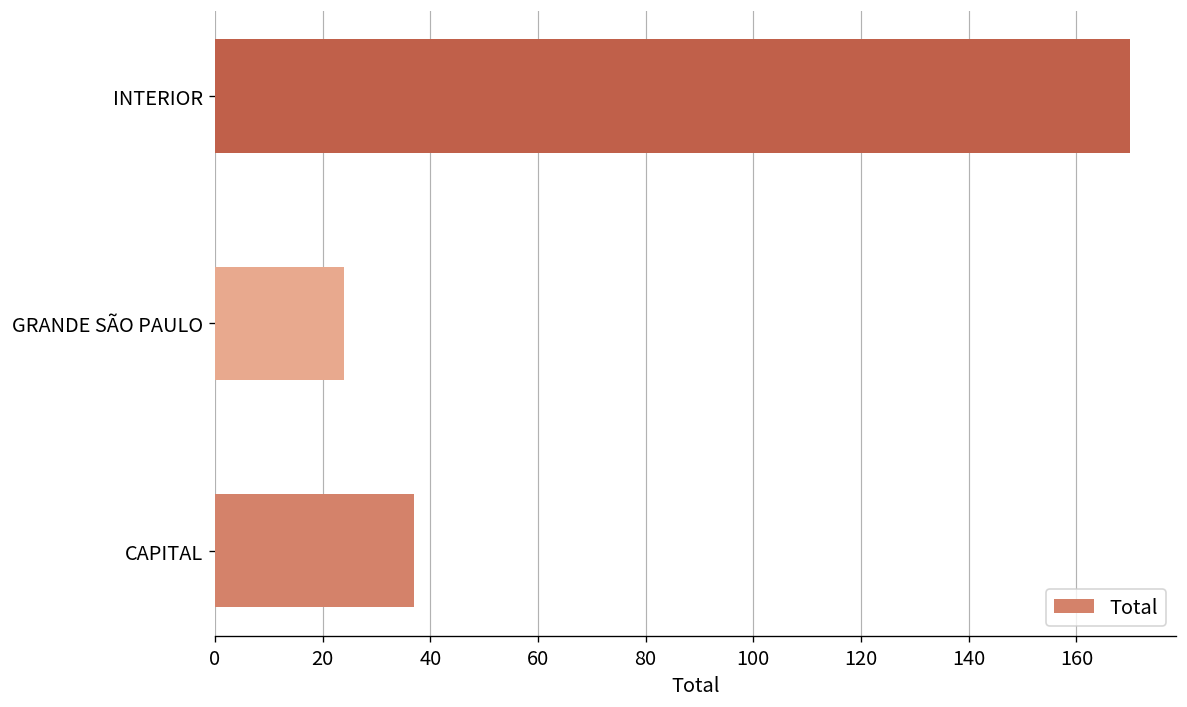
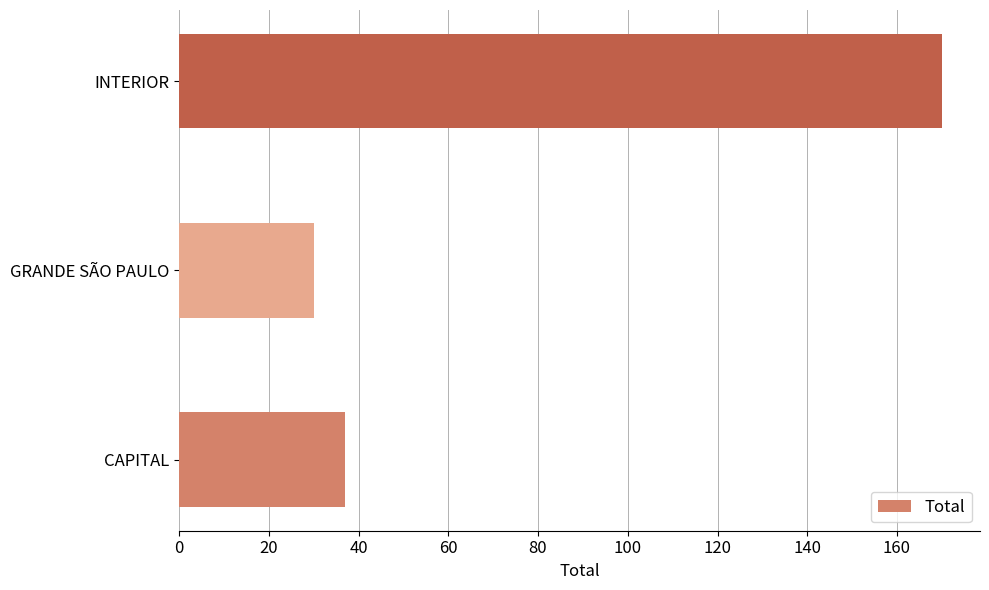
  {
    "INTERIOR": 170,
-   "GRANDE SÃO PAULO": 24,
+   "GRANDE SÃO PAULO": 30,
    "CAPITAL": 37
  }
